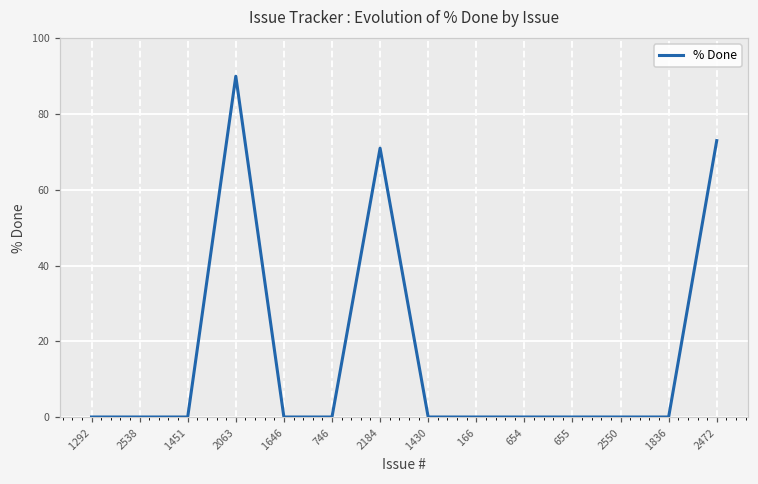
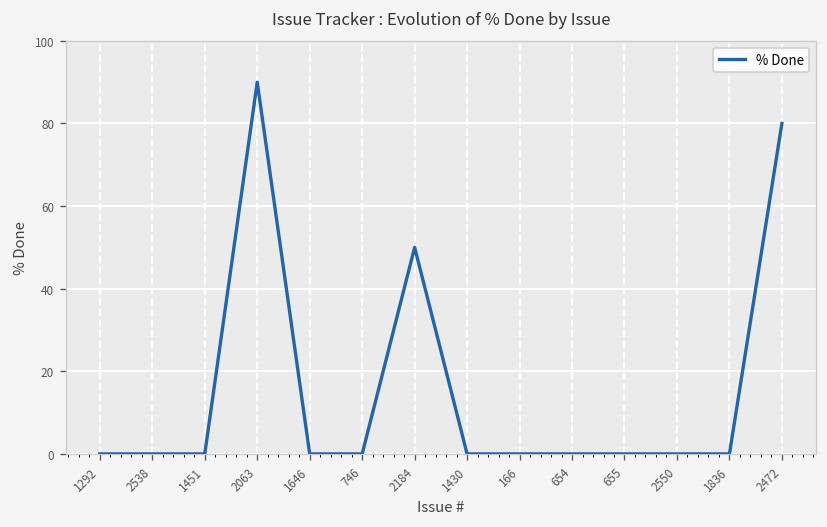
  {
    "1292": 0,
    "2538": 0,
    "1451": 0,
    "2063": 90,
    "1646": 0,
    "746": 0,
-   "2184": 71,
+   "2184": 50,
    "1430": 0,
    "166": 0,
    "654": 0,
    "655": 0,
    "2550": 0,
    "1836": 0,
-   "2472": 73
+   "2472": 80
  }
